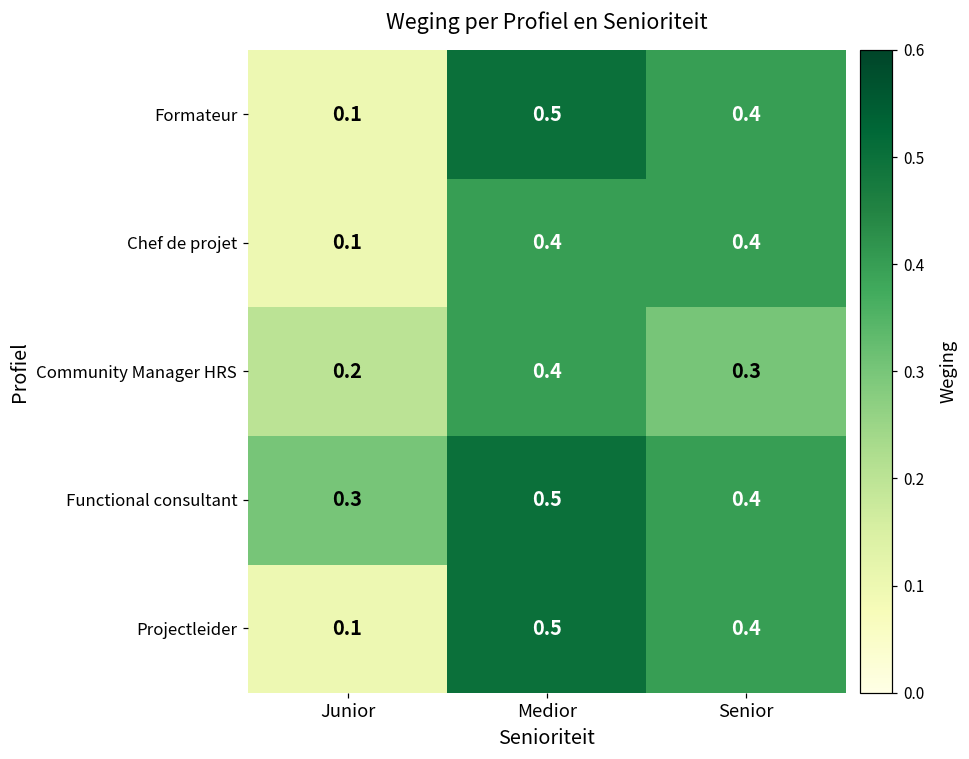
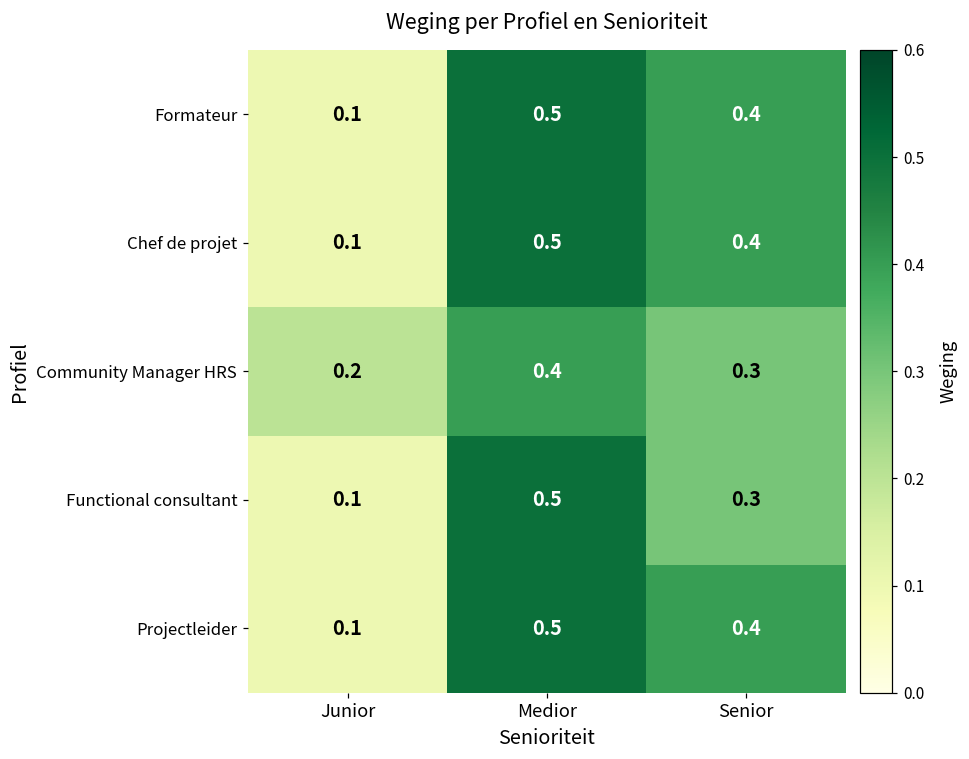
  {
    "Formateur": {
      "Junior": 0.1,
      "Medior": 0.5,
      "Senior": 0.4
    },
    "Chef de projet": {
      "Junior": 0.1,
-     "Medior": 0.4,
+     "Medior": 0.5,
      "Senior": 0.4
    },
    "Community Manager HRS": {
      "Junior": 0.2,
      "Medior": 0.4,
      "Senior": 0.3
    },
    "Functional consultant": {
-     "Junior": 0.3,
+     "Junior": 0.1,
      "Medior": 0.5,
-     "Senior": 0.4
+     "Senior": 0.3
    },
    "Projectleider": {
      "Junior": 0.1,
      "Medior": 0.5,
      "Senior": 0.4
    }
  }
